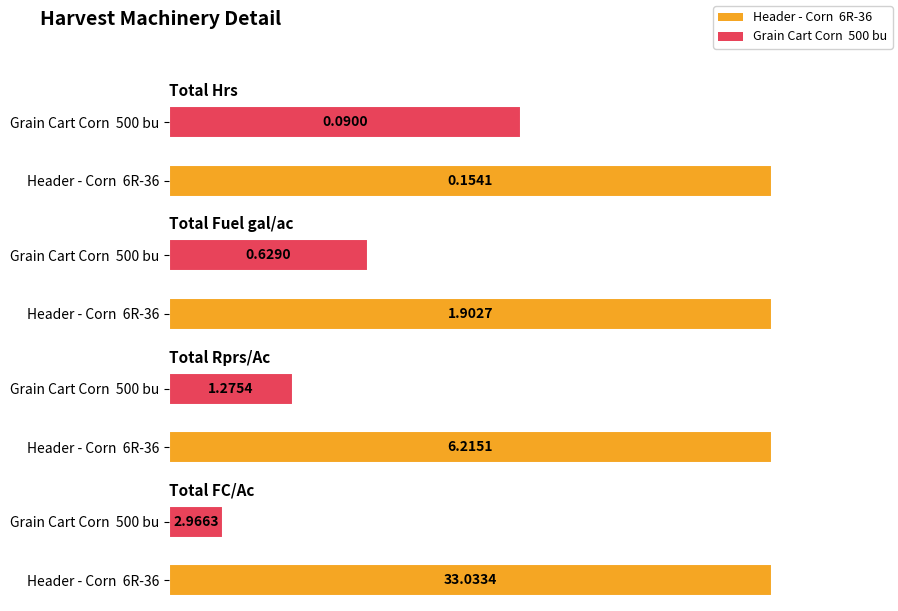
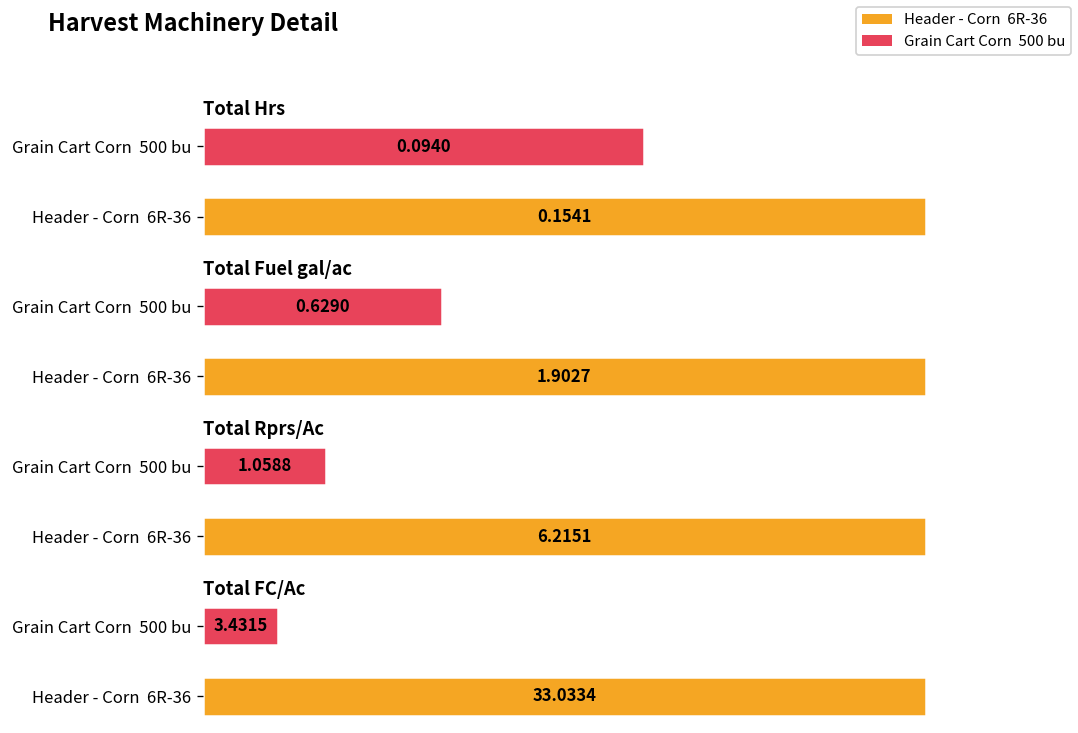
  {
    "Total Hrs": {
-     "Grain Cart Corn 500 bu": 0.0900,
+     "Grain Cart Corn 500 bu": 0.0940,
      "Header - Corn 6R-36": 0.1541
    },
    "Total Fuel gal/ac": {
      "Grain Cart Corn 500 bu": 0.6290,
      "Header - Corn 6R-36": 1.9027
    },
    "Total Rprs/Ac": {
-     "Grain Cart Corn 500 bu": 1.2754,
+     "Grain Cart Corn 500 bu": 1.0588,
      "Header - Corn 6R-36": 6.2151
    },
    "Total FC/Ac": {
-     "Grain Cart Corn 500 bu": 2.9663,
+     "Grain Cart Corn 500 bu": 3.4315,
      "Header - Corn 6R-36": 33.0334
    }
  }
